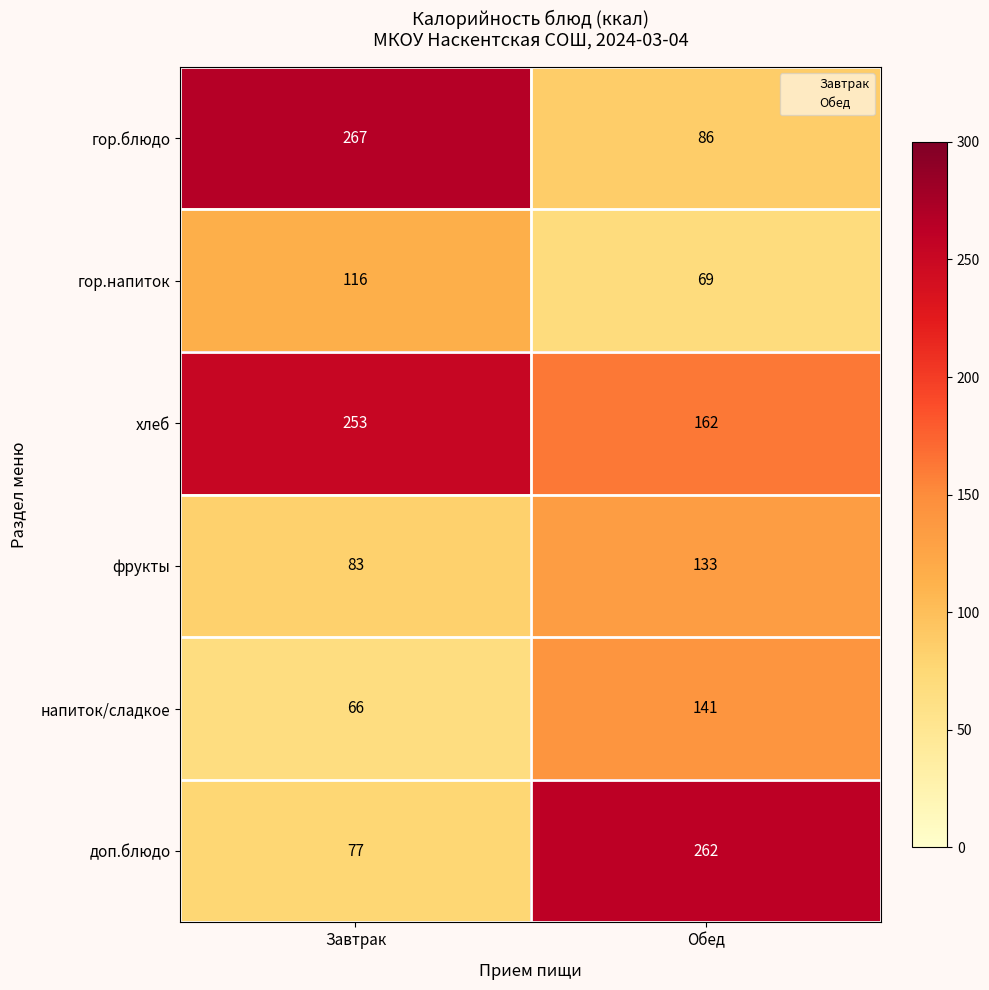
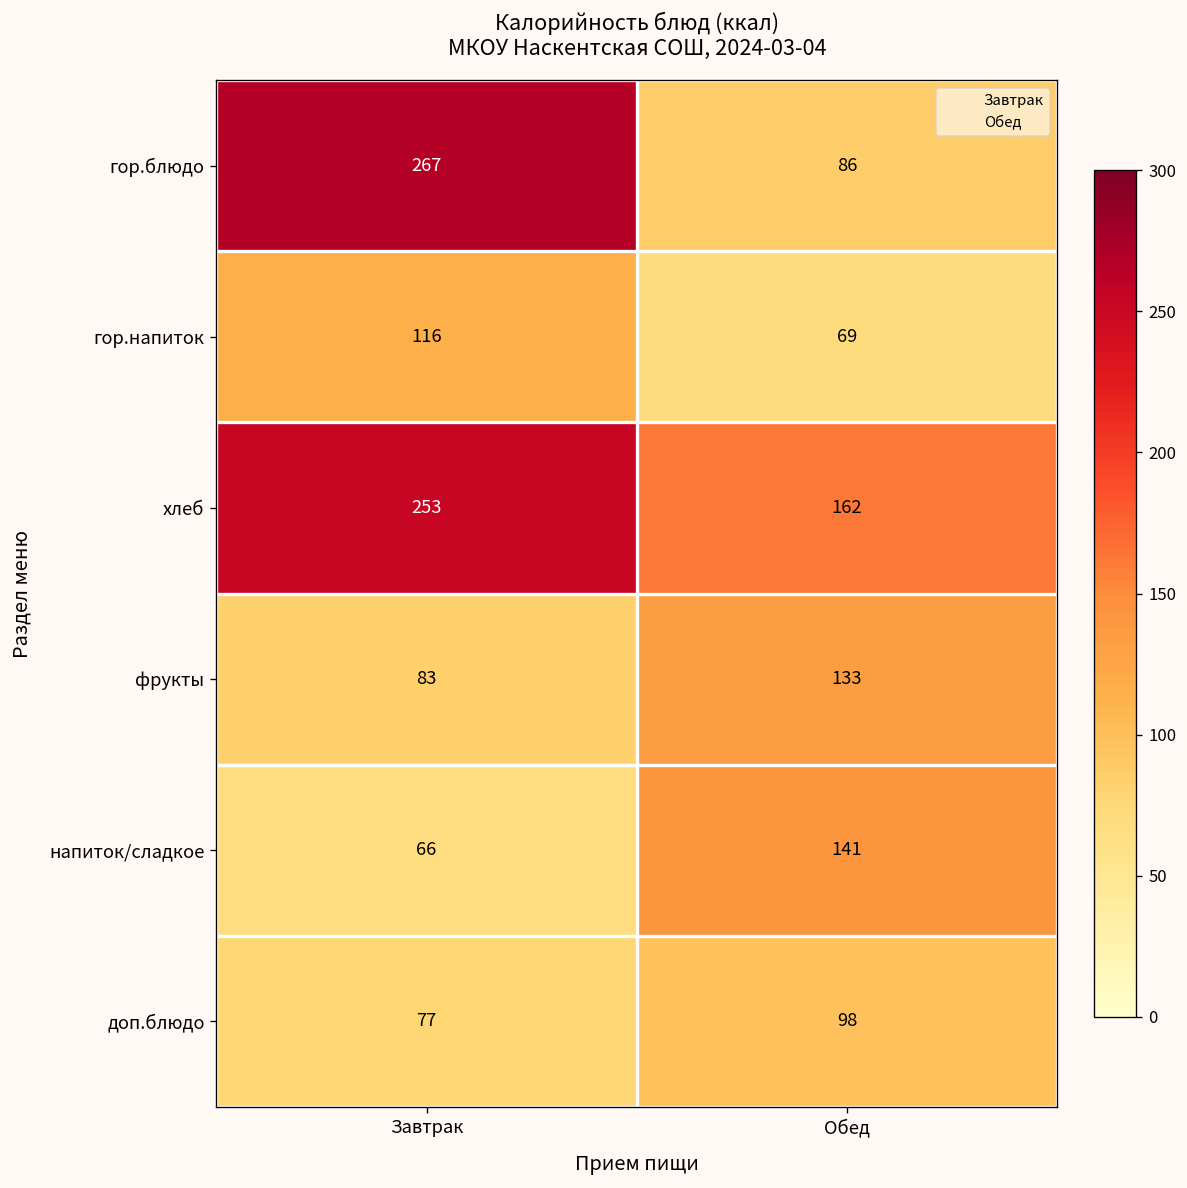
  {
    "гор.блюдо": {
      "Завтрак": 267,
      "Обед": 86
    },
    "гор.напиток": {
      "Завтрак": 116,
      "Обед": 69
    },
    "хлеб": {
      "Завтрак": 253,
      "Обед": 162
    },
    "фрукты": {
      "Завтрак": 83,
      "Обед": 133
    },
    "напиток/сладкое": {
      "Завтрак": 66,
      "Обед": 141
    },
    "доп.блюдо": {
      "Завтрак": 77,
-     "Обед": 262
+     "Обед": 98
    }
  }
